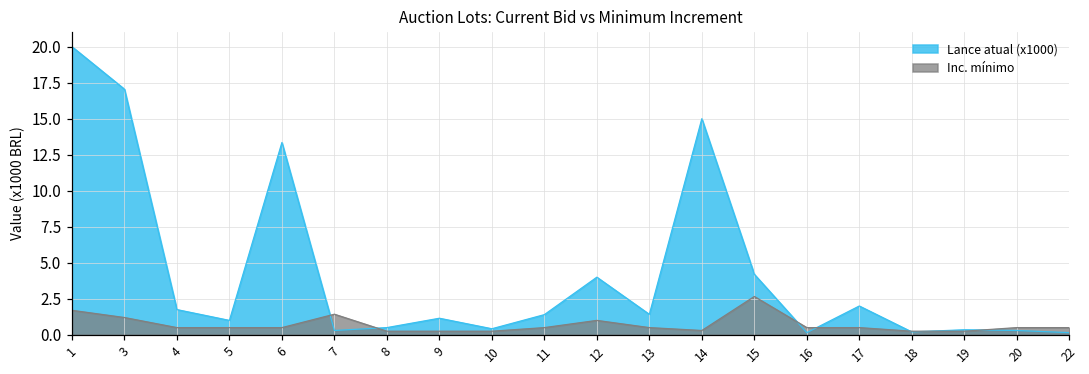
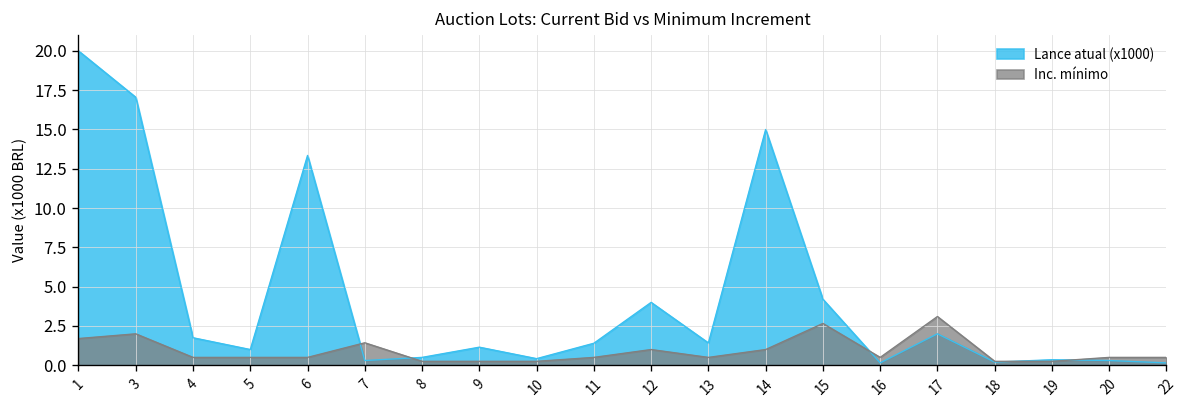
  {
    "Lance atual (x1000)": {
      "1": 20.0,
      "3": 17.1,
      "4": 1.8,
      "5": 1.0,
      "6": 13.4,
      "7": 0.3,
      "8": 0.5,
      "9": 1.2,
      "11": 1.4,
      "12": 4.0,
      "13": 1.4,
      "14": 15.0,
      "15": 4.2,
      "16": 0.2,
      "17": 2.0,
      "20": 0.3,
      "22": 0.2
    },
    "Inc. mínimo": {
      "1": 1.7,
-     "3": 1.2,
+     "3": 2.0,
      "4": 0.5,
      "5": 0.5,
      "6": 0.5,
      "7": 1.4,
      "8": 0.3,
      "9": 0.3,
      "11": 0.5,
      "12": 1.0,
      "13": 0.5,
-     "14": 0.3,
+     "14": 1.0,
      "15": 2.7,
      "16": 0.5,
-     "17": 0.5,
+     "17": 3.1,
      "20": 0.5,
      "22": 0.5
    }
  }
